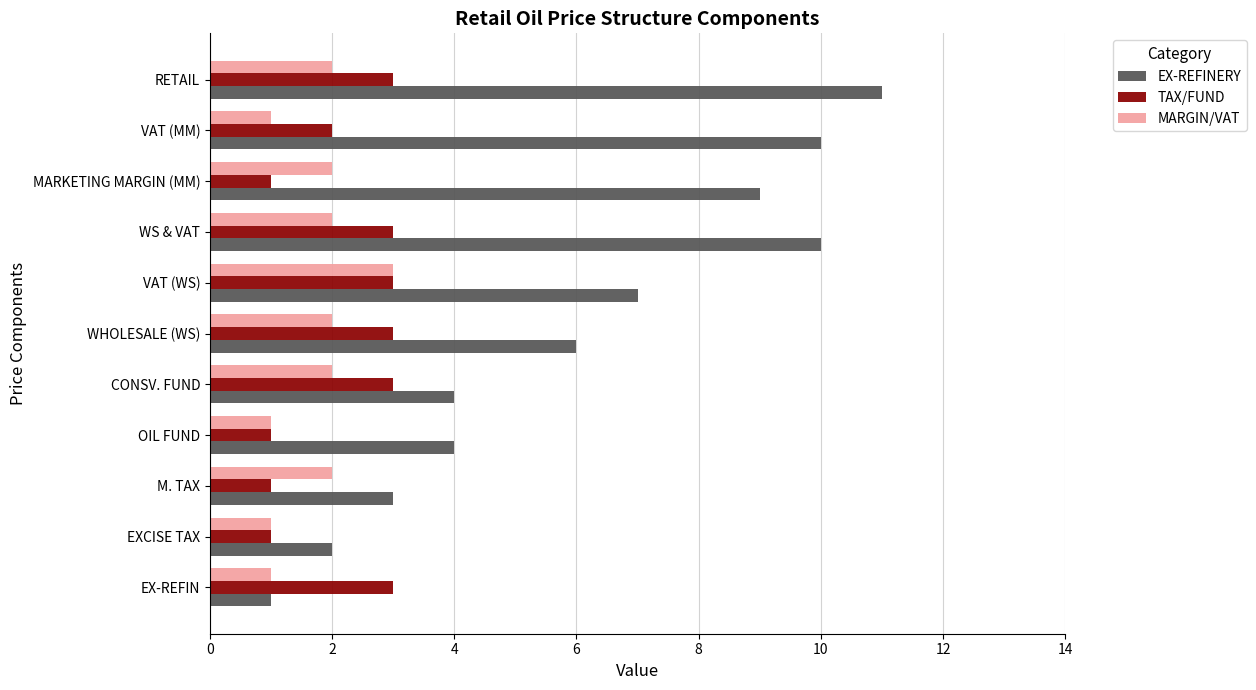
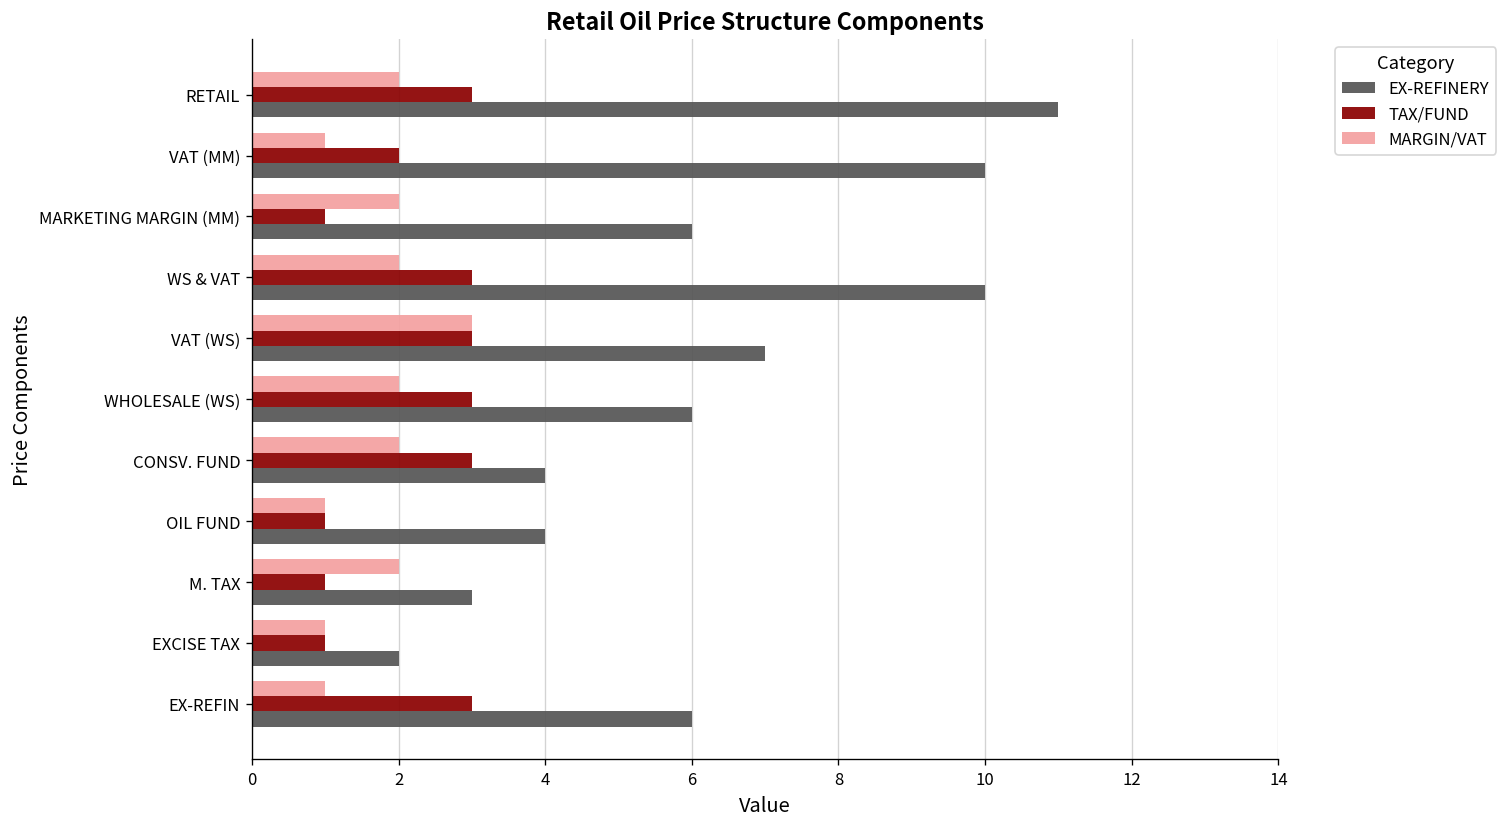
  {
    "EX-REFINERY": {
      "RETAIL": 11,
      "VAT (MM)": 10,
-     "MARKETING MARGIN (MM)": 9,
+     "MARKETING MARGIN (MM)": 6,
      "WS & VAT": 10,
      "VAT (WS)": 7,
      "WHOLESALE (WS)": 6,
      "CONSV. FUND": 4,
      "OIL FUND": 4,
      "M. TAX": 3,
      "EXCISE TAX": 2,
-     "EX-REFIN": 1
+     "EX-REFIN": 6
    },
    "TAX/FUND": {
      "RETAIL": 3,
      "VAT (MM)": 2,
      "MARKETING MARGIN (MM)": 1,
      "WS & VAT": 3,
      "VAT (WS)": 3,
      "WHOLESALE (WS)": 3,
      "CONSV. FUND": 3,
      "OIL FUND": 1,
      "M. TAX": 1,
      "EXCISE TAX": 1,
      "EX-REFIN": 3
    },
    "MARGIN/VAT": {
      "RETAIL": 2,
      "VAT (MM)": 1,
      "MARKETING MARGIN (MM)": 2,
      "WS & VAT": 2,
      "VAT (WS)": 3,
      "WHOLESALE (WS)": 2,
      "CONSV. FUND": 2,
      "OIL FUND": 1,
      "M. TAX": 2,
      "EXCISE TAX": 1,
      "EX-REFIN": 1
    }
  }
